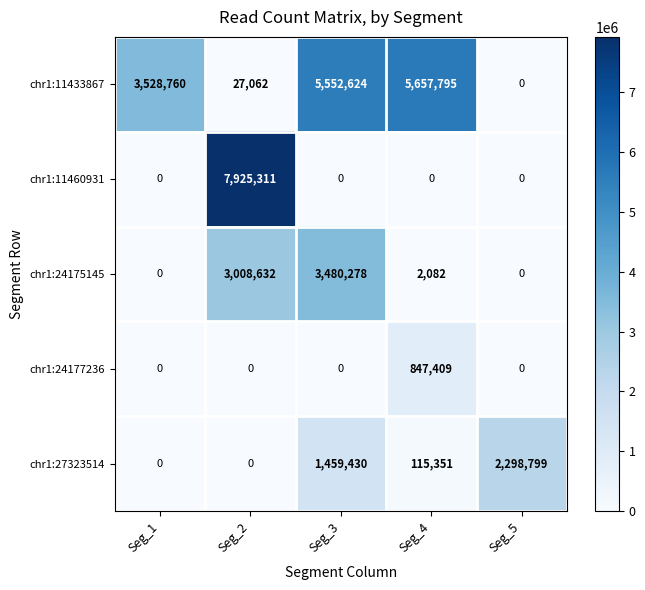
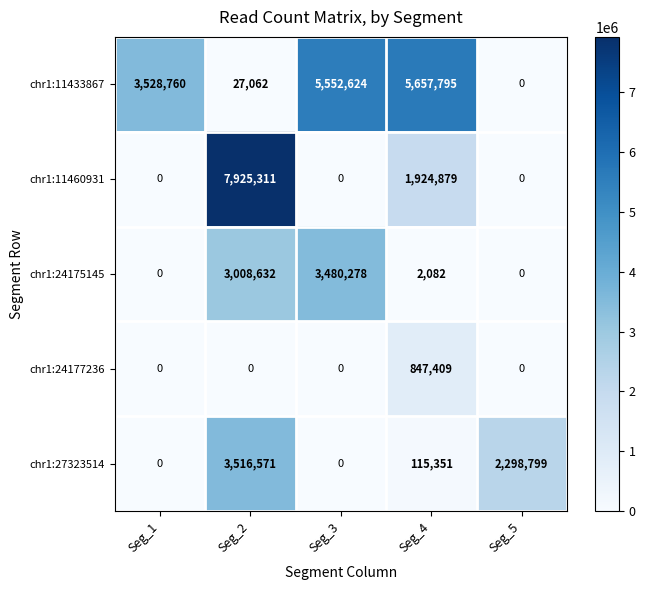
  {
    "chr1:11433867": {
      "Seg_1": "3,528,760",
      "Seg_2": "27,062",
      "Seg_3": "5,552,624",
      "Seg_4": "5,657,795",
      "Seg_5": "0"
    },
    "chr1:11460931": {
      "Seg_1": "0",
      "Seg_2": "7,925,311",
      "Seg_3": "0",
-     "Seg_4": "0",
+     "Seg_4": "1,924,879",
      "Seg_5": "0"
    },
    "chr1:24175145": {
      "Seg_1": "0",
      "Seg_2": "3,008,632",
      "Seg_3": "3,480,278",
      "Seg_4": "2,082",
      "Seg_5": "0"
    },
    "chr1:24177236": {
      "Seg_1": "0",
      "Seg_2": "0",
      "Seg_3": "0",
      "Seg_4": "847,409",
      "Seg_5": "0"
    },
    "chr1:27323514": {
      "Seg_1": "0",
-     "Seg_2": "0",
-     "Seg_3": "1,459,430",
+     "Seg_2": "3,516,571",
+     "Seg_3": "0",
      "Seg_4": "115,351",
      "Seg_5": "2,298,799"
    }
  }
